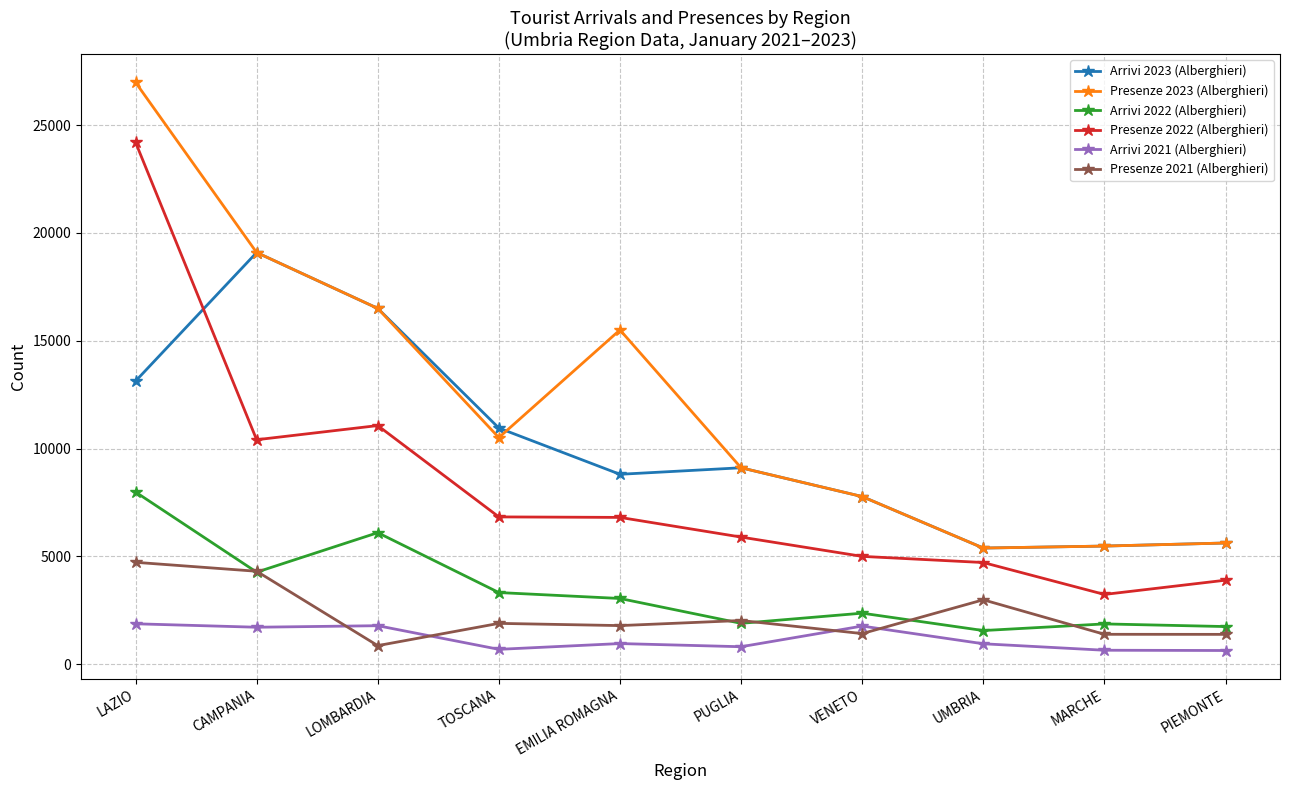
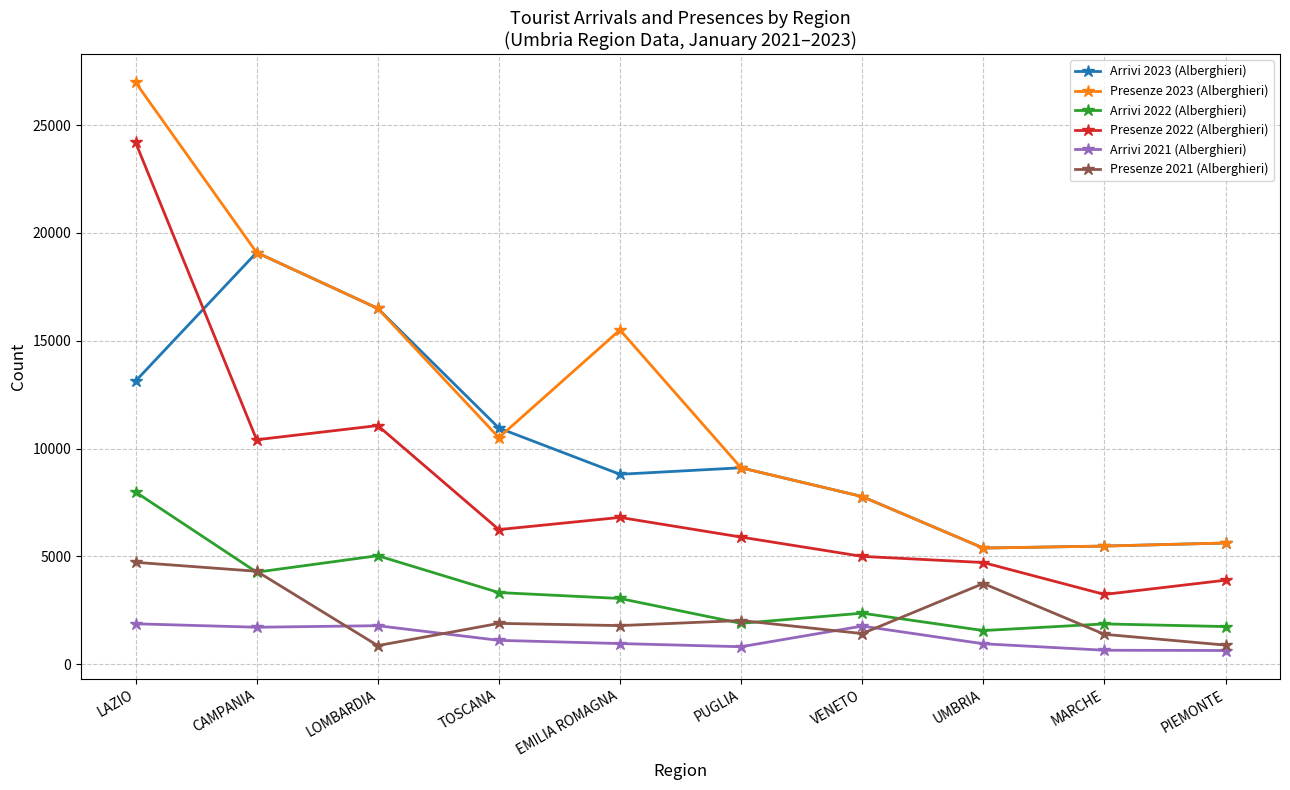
  {
    "Arrivi 2023 (Alberghieri)": {
      "LAZIO": 13100,
      "TOSCANA": 11000,
      "EMILIA ROMAGNA": 8800
    },
    "Presenze 2023 (Alberghieri)": {
      "LAZIO": 27000,
      "TOSCANA": 10500,
      "EMILIA ROMAGNA": 15500
    },
    "Arrivi 2022 (Alberghieri)": {
      "LAZIO": 8000,
-     "LOMBARDIA": 6100,
+     "LOMBARDIA": 5000,
      "TOSCANA": 3300,
      "EMILIA ROMAGNA": 3100,
      "PUGLIA": 1900,
      "VENETO": 2400,
      "UMBRIA": 1600,
      "MARCHE": 1900,
      "PIEMONTE": 1700
    },
    "Presenze 2022 (Alberghieri)": {
      "LAZIO": 24200,
      "CAMPANIA": 10400,
      "LOMBARDIA": 11100,
-     "TOSCANA": 6800,
+     "TOSCANA": 6200,
      "EMILIA ROMAGNA": 6800,
      "PUGLIA": 5900,
      "VENETO": 5000,
      "UMBRIA": 4700,
      "MARCHE": 3200,
      "PIEMONTE": 3900
    },
    "Arrivi 2021 (Alberghieri)": {
      "LAZIO": 1900,
      "CAMPANIA": 1700,
      "LOMBARDIA": 1800,
-     "TOSCANA": 700,
+     "TOSCANA": 1100,
      "EMILIA ROMAGNA": 1000,
      "PUGLIA": 800,
      "VENETO": 1800,
      "UMBRIA": 1000,
      "MARCHE": 700,
      "PIEMONTE": 600
    },
    "Presenze 2021 (Alberghieri)": {
      "LAZIO": 4700,
      "LOMBARDIA": 900,
      "TOSCANA": 1900,
      "EMILIA ROMAGNA": 1800,
      "PUGLIA": 2000,
      "VENETO": 1400,
-     "UMBRIA": 3000,
+     "UMBRIA": 3700,
      "MARCHE": 1400,
-     "PIEMONTE": 1400
+     "PIEMONTE": 900
    }
  }
